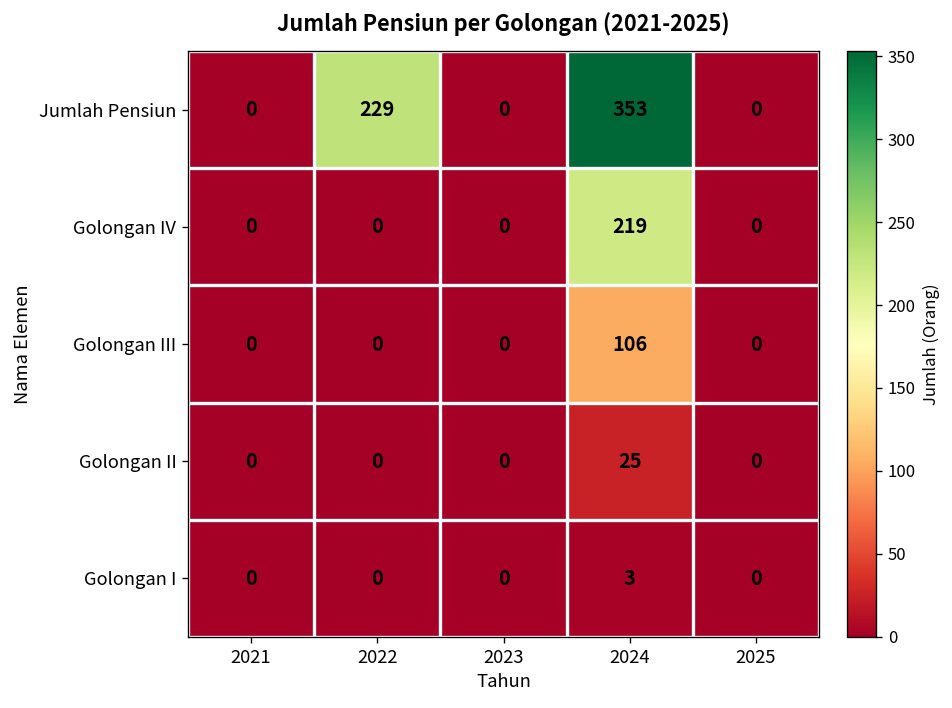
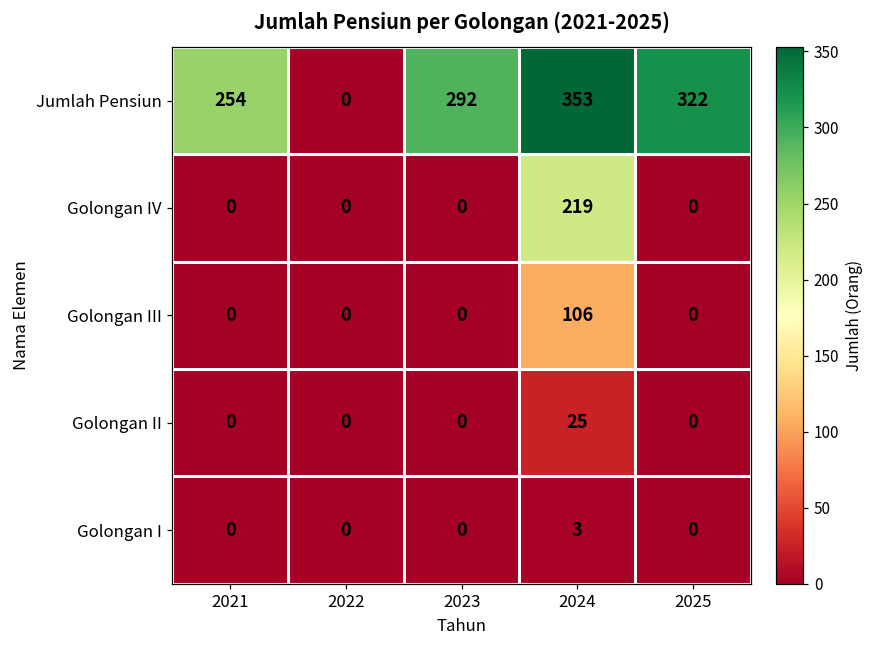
  {
    "Jumlah Pensiun": {
-     "2021": 0,
-     "2022": 229,
-     "2023": 0,
+     "2021": 254,
+     "2022": 0,
+     "2023": 292,
      "2024": 353,
-     "2025": 0
+     "2025": 322
    },
    "Golongan IV": {
      "2021": 0,
      "2022": 0,
      "2023": 0,
      "2024": 219,
      "2025": 0
    },
    "Golongan III": {
      "2021": 0,
      "2022": 0,
      "2023": 0,
      "2024": 106,
      "2025": 0
    },
    "Golongan II": {
      "2021": 0,
      "2022": 0,
      "2023": 0,
      "2024": 25,
      "2025": 0
    },
    "Golongan I": {
      "2021": 0,
      "2022": 0,
      "2023": 0,
      "2024": 3,
      "2025": 0
    }
  }
